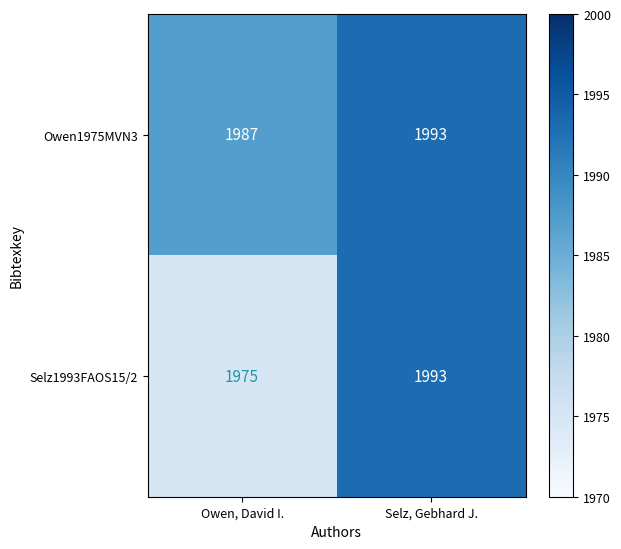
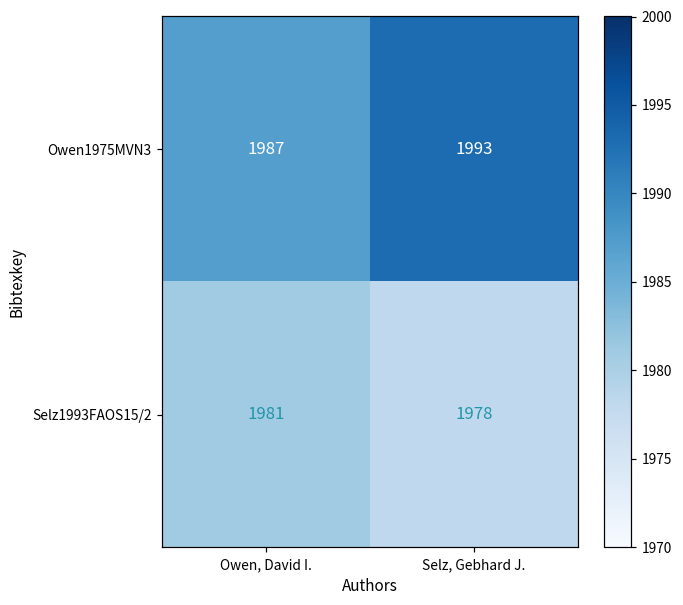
  {
    "Owen1975MVN3": {
      "Owen, David I.": 1987,
      "Selz, Gebhard J.": 1993
    },
    "Selz1993FAOS15/2": {
-     "Owen, David I.": 1975,
-     "Selz, Gebhard J.": 1993
+     "Owen, David I.": 1981,
+     "Selz, Gebhard J.": 1978
    }
  }
